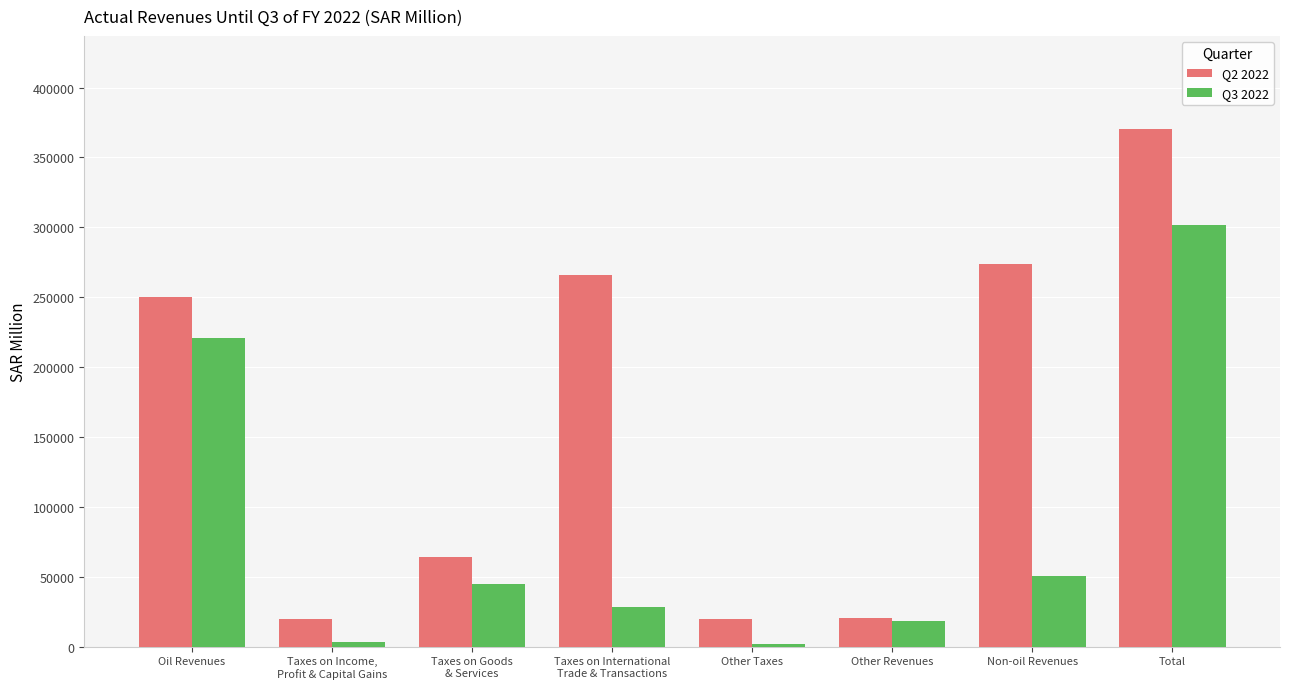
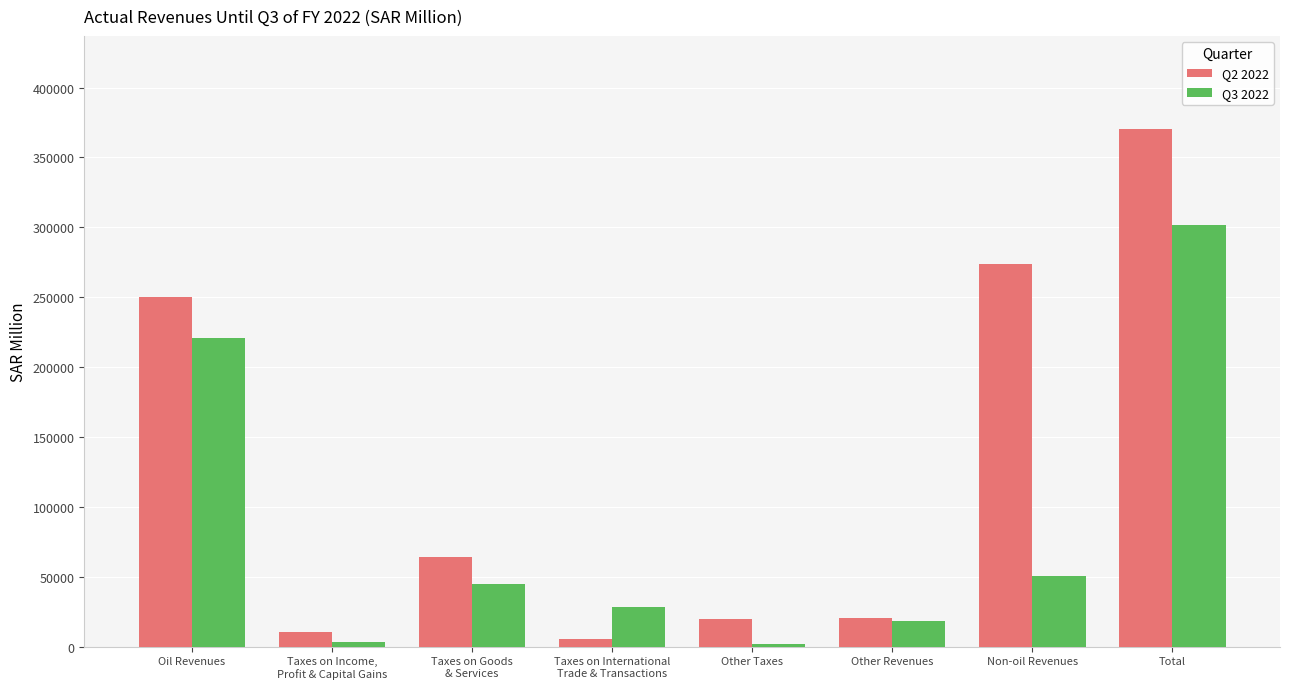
  {
    "Q2 2022": {
      "Oil Revenues": 250000,
-     "Taxes on Income, Profit & Capital Gains": 20000,
+     "Taxes on Income, Profit & Capital Gains": 10000,
      "Taxes on Goods & Services": 64000,
-     "Taxes on International Trade & Transactions": 266000,
+     "Taxes on International Trade & Transactions": 5000,
      "Other Taxes": 20000,
      "Other Revenues": 20000,
      "Non-oil Revenues": 274000,
      "Total": 370000
    },
    "Q3 2022": {
      "Oil Revenues": 221000,
      "Taxes on Income, Profit & Capital Gains": 3000,
      "Taxes on Goods & Services": 45000,
      "Taxes on International Trade & Transactions": 28000,
      "Other Taxes": 2000,
      "Other Revenues": 19000,
      "Non-oil Revenues": 50000,
      "Total": 302000
    }
  }
